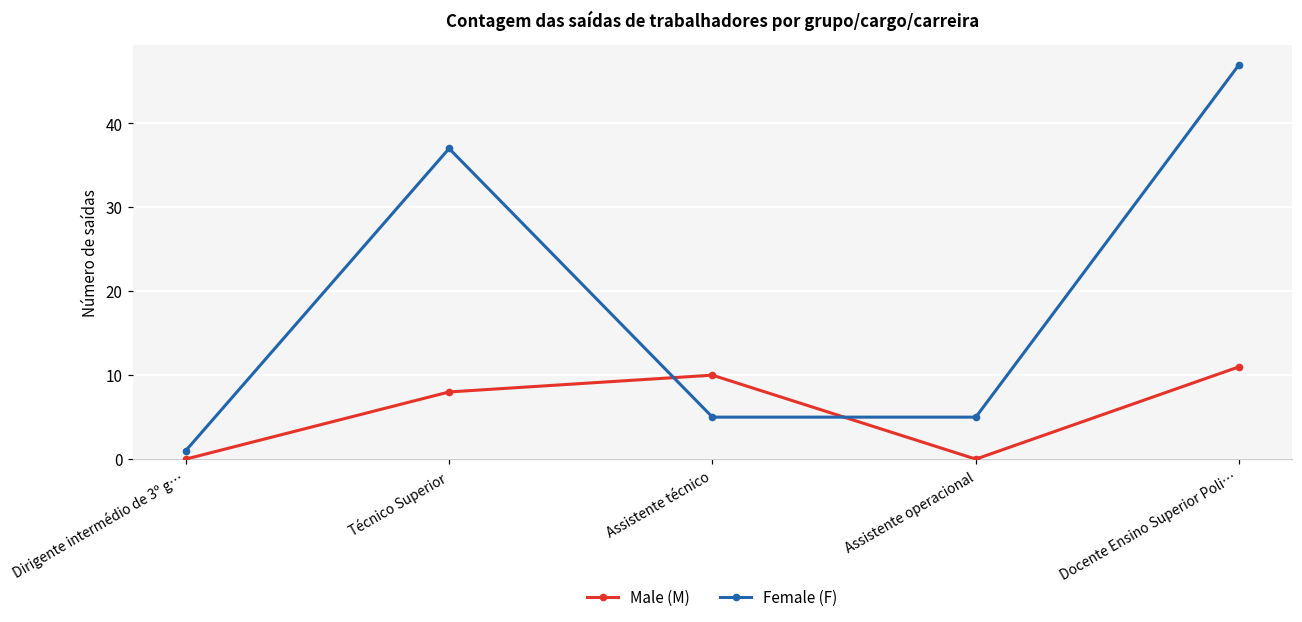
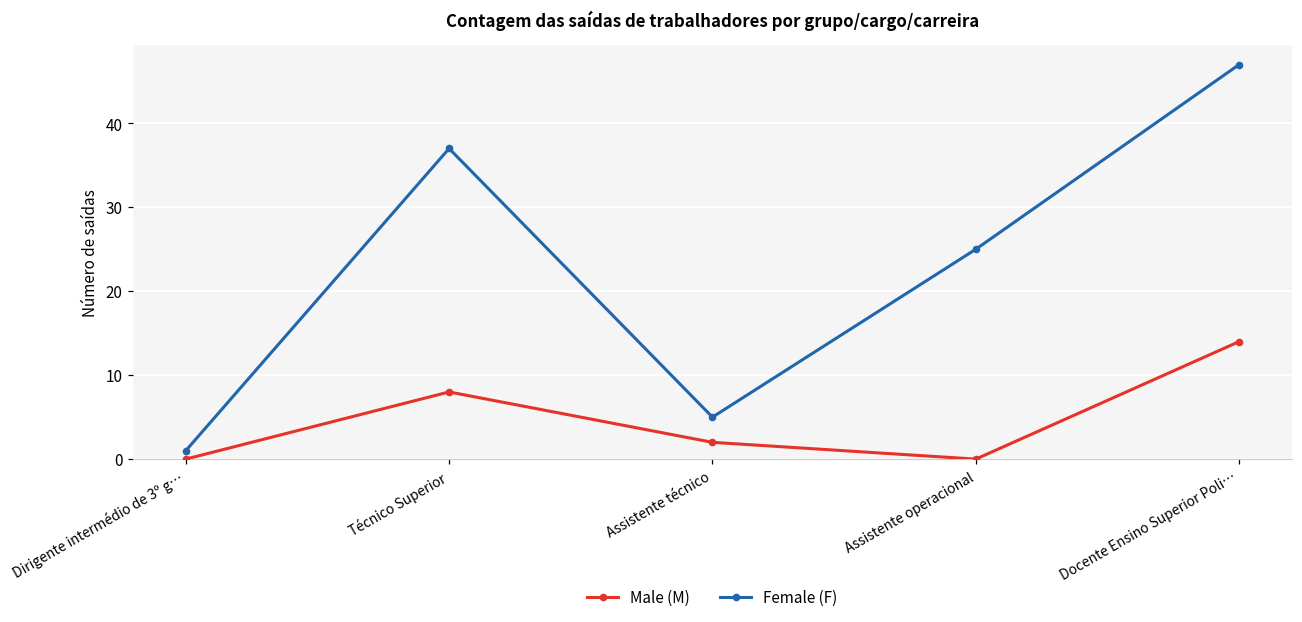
  {
    "Male (M)": {
      "Dirigente intermédio de 3º g…": 0,
      "Técnico Superior": 8,
-     "Assistente técnico": 10,
+     "Assistente técnico": 2,
      "Assistente operacional": 0,
-     "Docente Ensino Superior Poli…": 11
+     "Docente Ensino Superior Poli…": 14
    },
    "Female (F)": {
      "Dirigente intermédio de 3º g…": 1,
      "Técnico Superior": 37,
      "Assistente técnico": 5,
-     "Assistente operacional": 5,
+     "Assistente operacional": 25,
      "Docente Ensino Superior Poli…": 47
    }
  }
